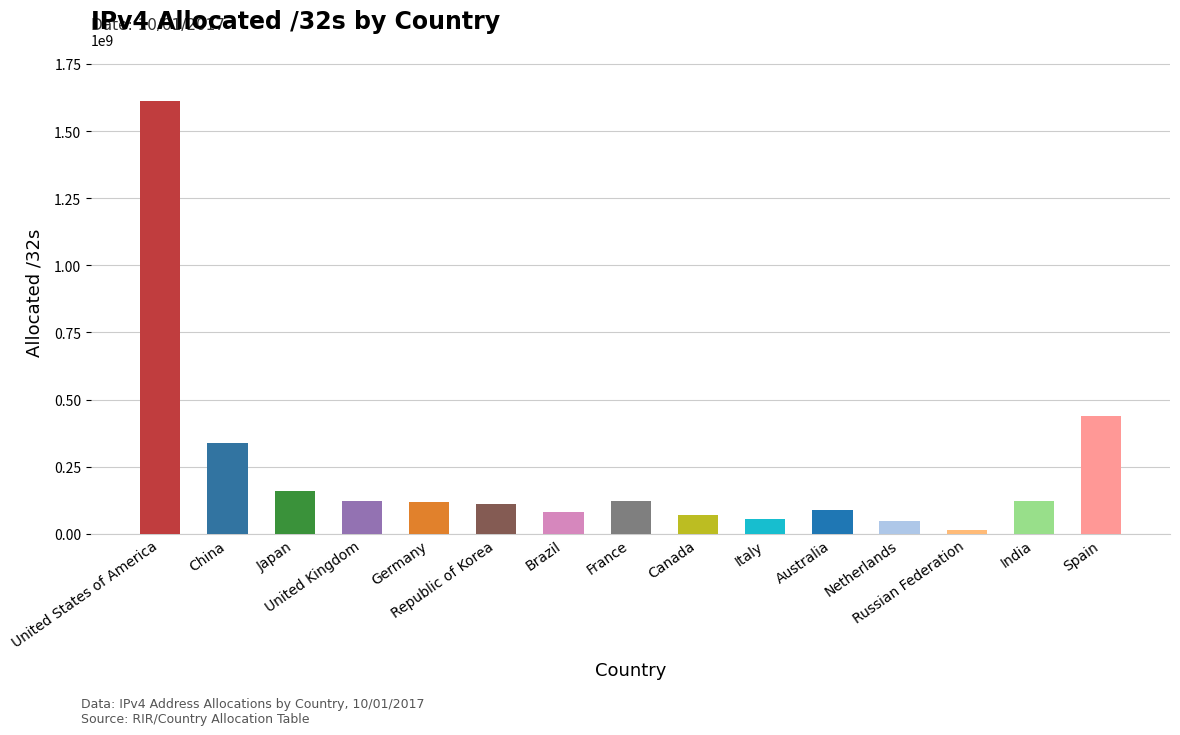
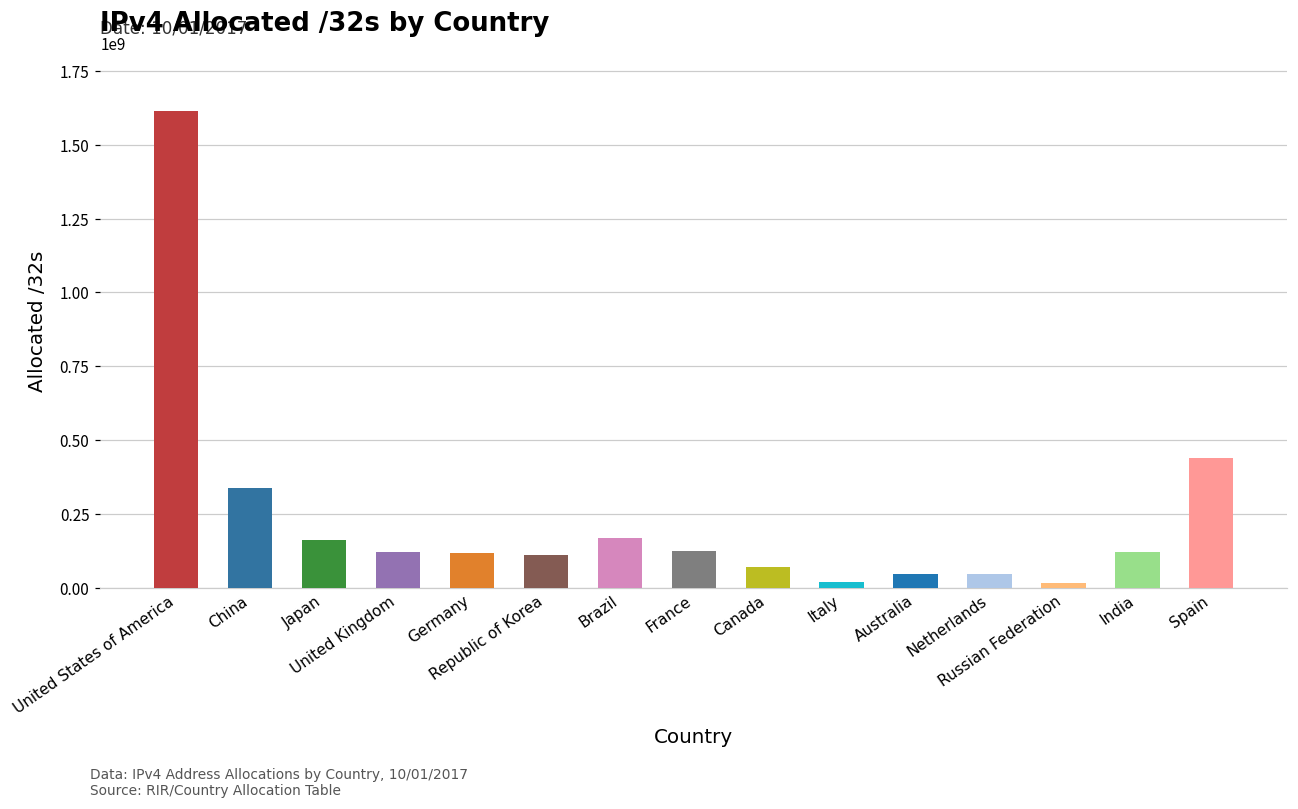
  {
    "United States of America": 1610000000,
    "China": 340000000,
    "Japan": 160000000,
    "United Kingdom": 120000000,
    "Germany": 120000000,
    "Republic of Korea": 110000000,
-   "Brazil": 80000000,
+   "Brazil": 170000000,
    "France": 120000000,
    "Canada": 70000000,
-   "Italy": 50000000,
-   "Australia": 90000000,
+   "Italy": 20000000,
+   "Australia": 50000000,
    "Netherlands": 50000000,
    "Russian Federation": 10000000,
    "India": 120000000,
    "Spain": 440000000
  }
